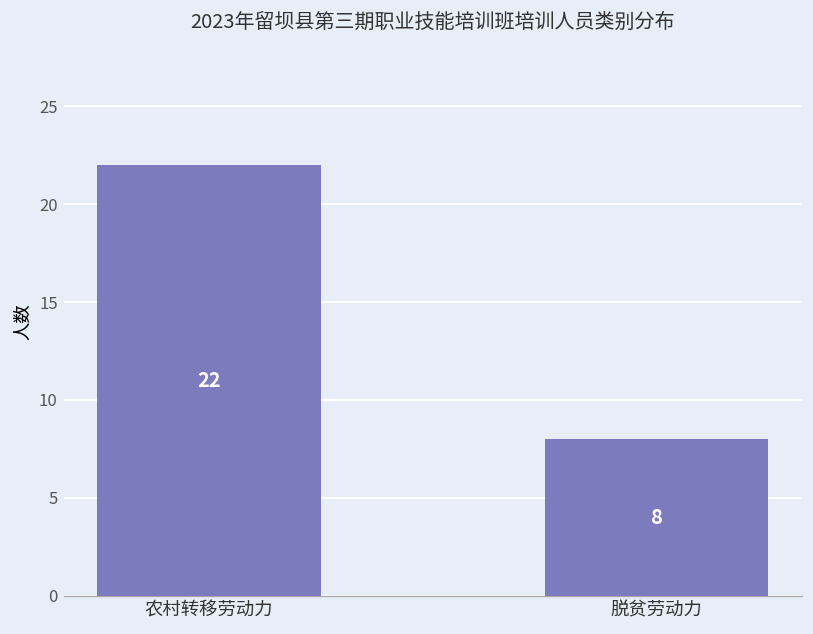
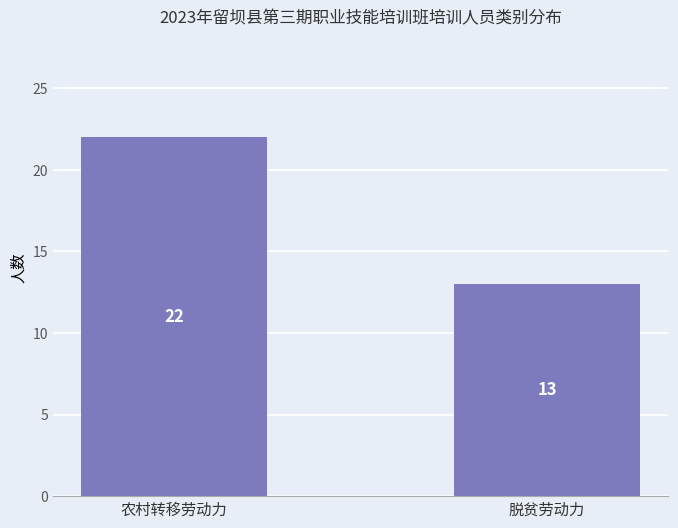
  {
    "农村转移劳动力": 22,
-   "脱贫劳动力": 8
+   "脱贫劳动力": 13
  }
